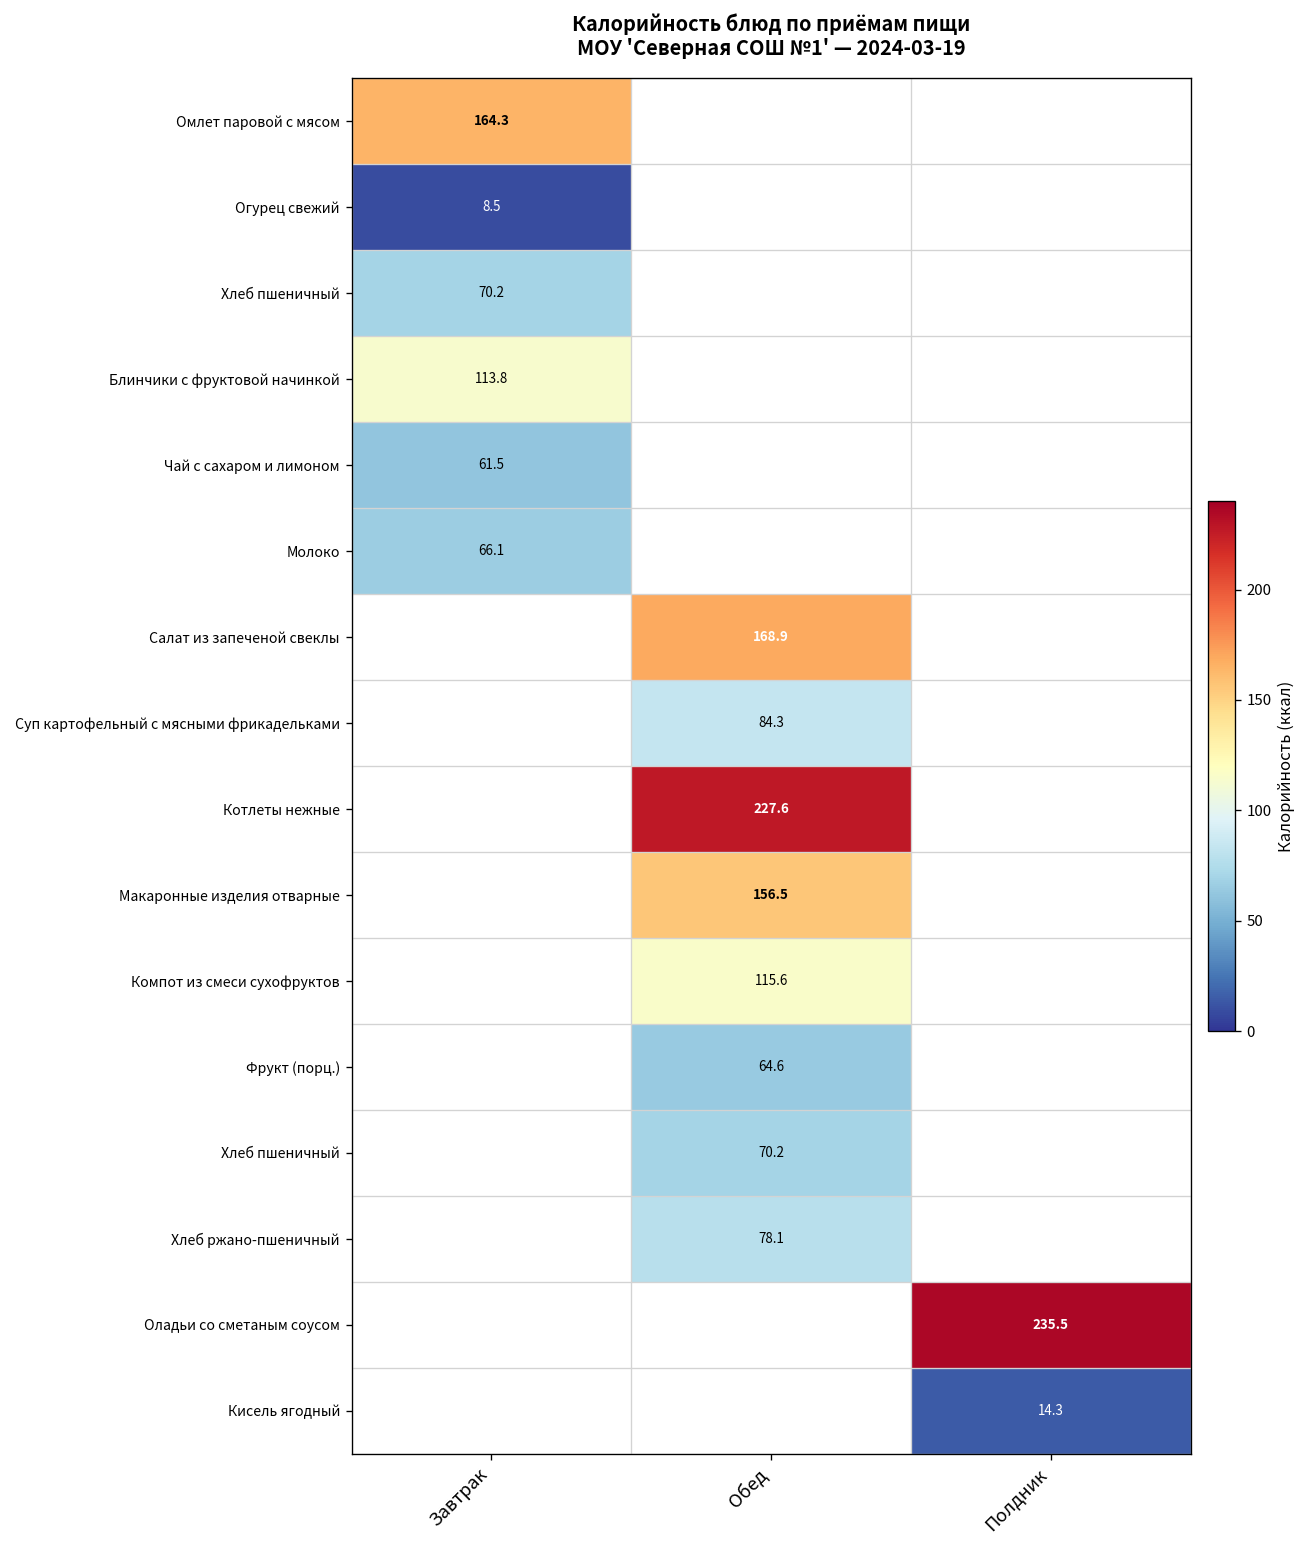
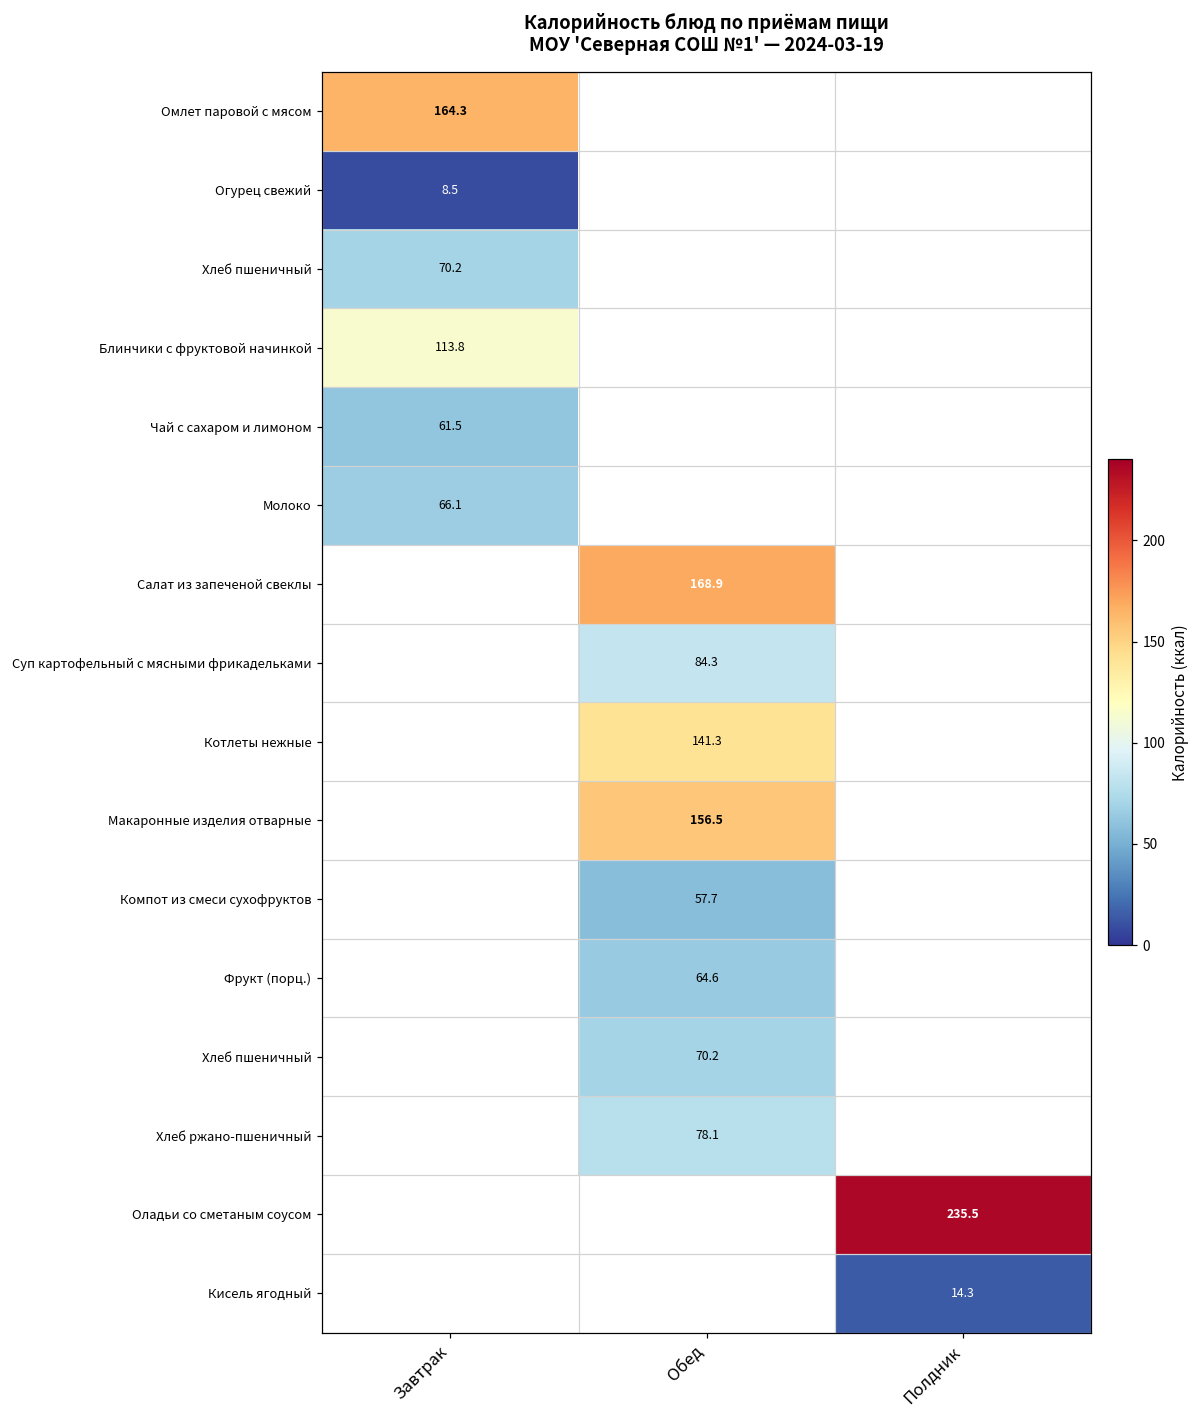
  {
    "Омлет паровой с мясом": {
      "Завтрак": 164.3
    },
    "Огурец свежий": {
      "Завтрак": 8.5
    },
    "Хлеб пшеничный": {
      "Завтрак": 70.2,
      "Обед": 70.2
    },
    "Блинчики с фруктовой начинкой": {
      "Завтрак": 113.8
    },
    "Чай с сахаром и лимоном": {
      "Завтрак": 61.5
    },
    "Молоко": {
      "Завтрак": 66.1
    },
    "Салат из запеченой свеклы": {
      "Обед": 168.9
    },
    "Суп картофельный с мясными фрикадельками": {
      "Обед": 84.3
    },
    "Котлеты нежные": {
-     "Обед": 227.6
+     "Обед": 141.3
    },
    "Макаронные изделия отварные": {
      "Обед": 156.5
    },
    "Компот из смеси сухофруктов": {
-     "Обед": 115.6
+     "Обед": 57.7
    },
    "Фрукт (порц.)": {
      "Обед": 64.6
    },
    "Хлеб ржано-пшеничный": {
      "Обед": 78.1
    },
    "Оладьи со сметаным соусом": {
      "Полдник": 235.5
    },
    "Кисель ягодный": {
      "Полдник": 14.3
    }
  }
